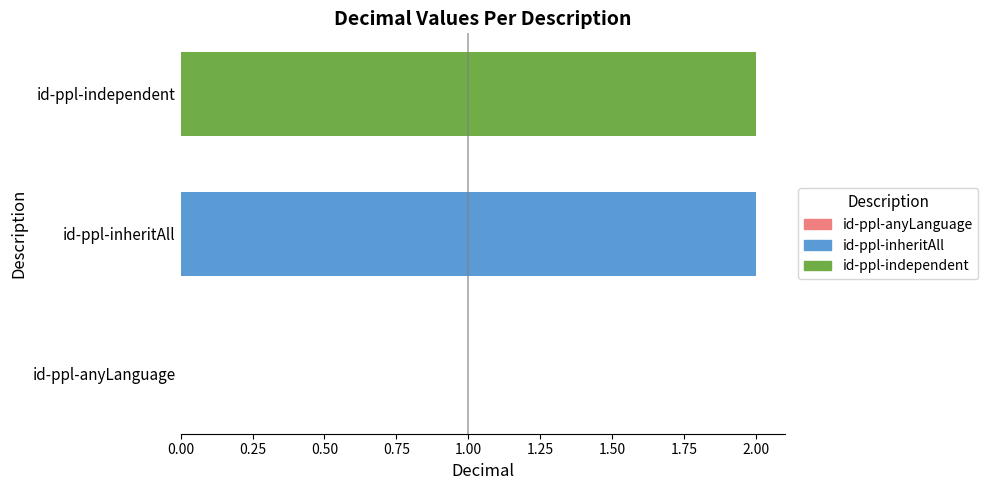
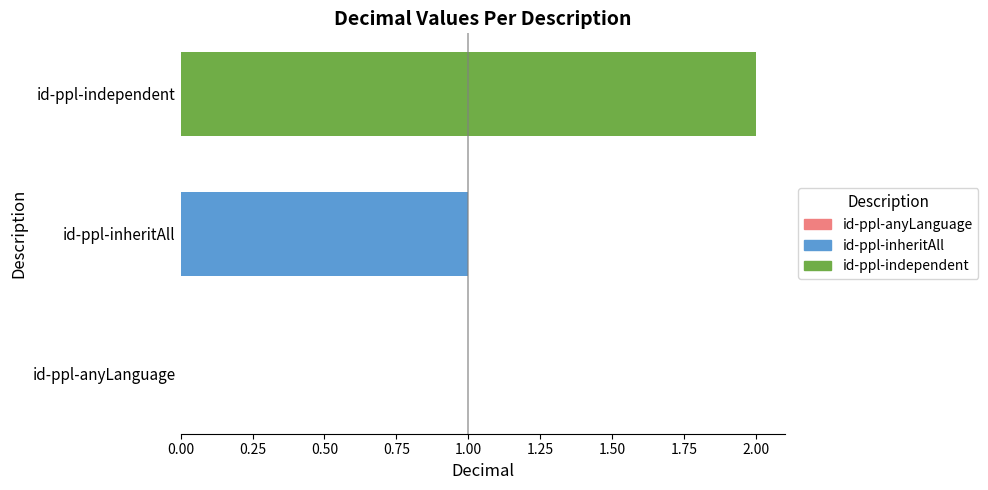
  {
    "id-ppl-independent": 2,
-   "id-ppl-inheritAll": 2,
+   "id-ppl-inheritAll": 1,
    "id-ppl-anyLanguage": 0
  }
